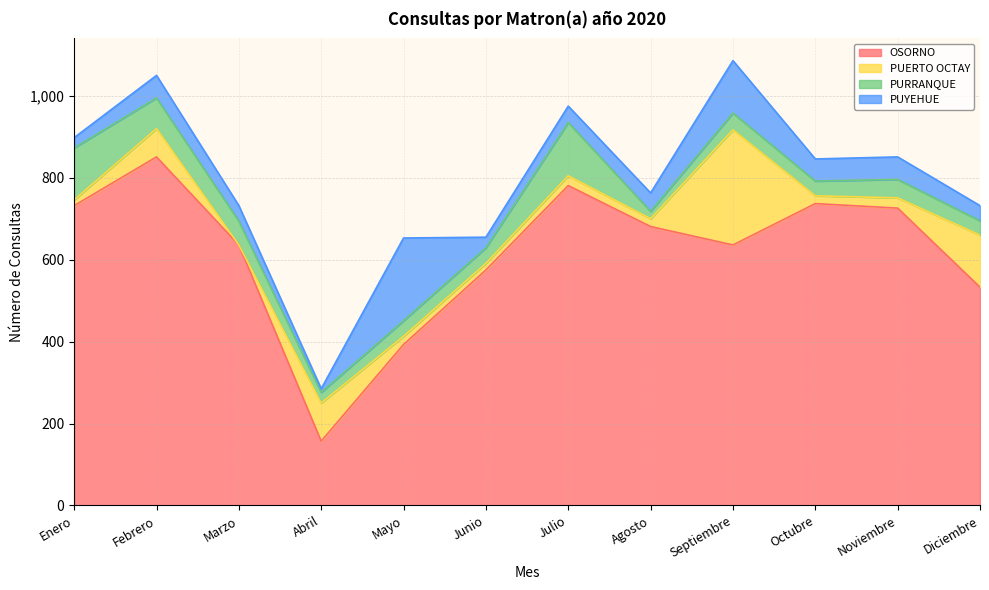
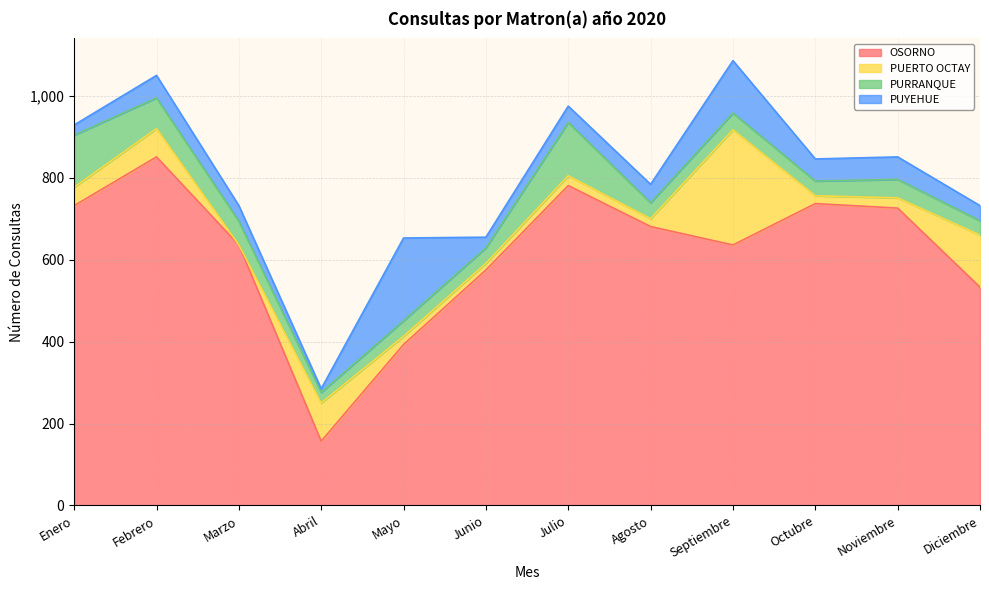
  {
    "OSORNO": {
      "Enero": 730,
      "Febrero": 850,
      "Abril": 160,
      "Mayo": 390,
      "Junio": 580,
      "Julio": 780,
      "Agosto": 680,
      "Septiembre": 640,
      "Octubre": 740,
      "Noviembre": 730,
      "Diciembre": 530
    },
    "PUERTO OCTAY": {
-     "Enero": 10,
+     "Enero": 50,
      "Febrero": 70,
      "Abril": 90,
      "Mayo": 20,
      "Junio": 20,
      "Julio": 20,
      "Agosto": 20,
      "Septiembre": 280,
      "Octubre": 20,
      "Noviembre": 30,
      "Diciembre": 130
    },
    "PURRANQUE": {
      "Enero": 130,
      "Febrero": 80,
      "Marzo": 60,
      "Abril": 30,
      "Mayo": 40,
      "Junio": 40,
      "Julio": 130,
-     "Agosto": 20,
+     "Agosto": 40,
      "Septiembre": 40,
      "Octubre": 40,
      "Noviembre": 50,
      "Diciembre": 40
    },
    "PUYEHUE": {
      "Enero": 30,
      "Febrero": 60,
      "Marzo": 40,
      "Abril": 10,
      "Mayo": 200,
      "Junio": 30,
      "Julio": 40,
      "Agosto": 50,
      "Septiembre": 130,
      "Octubre": 50,
      "Noviembre": 60,
      "Diciembre": 40
    }
  }
